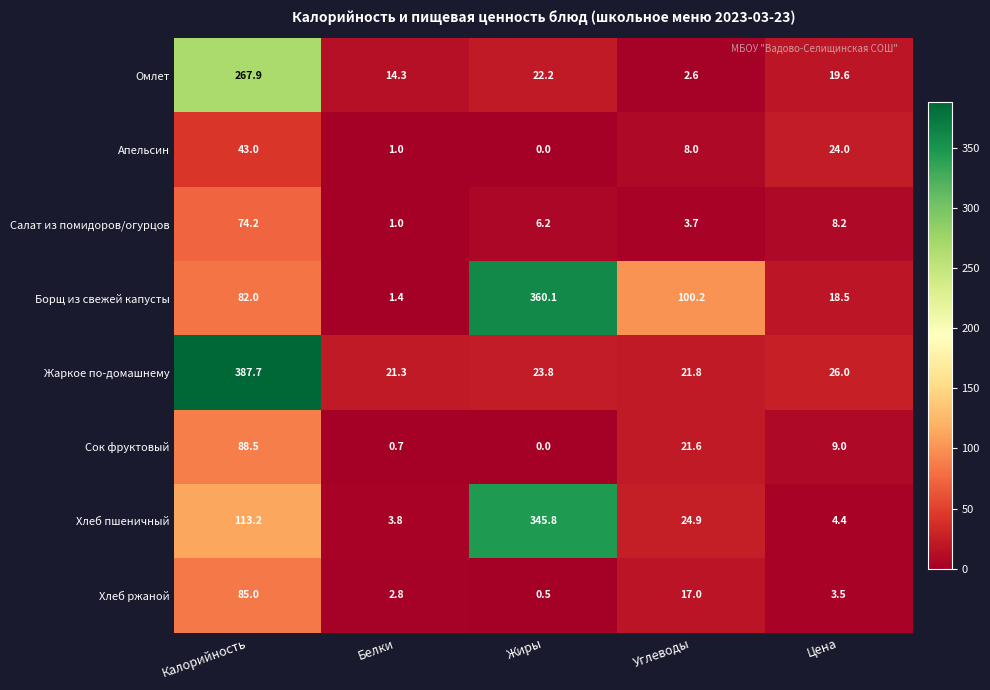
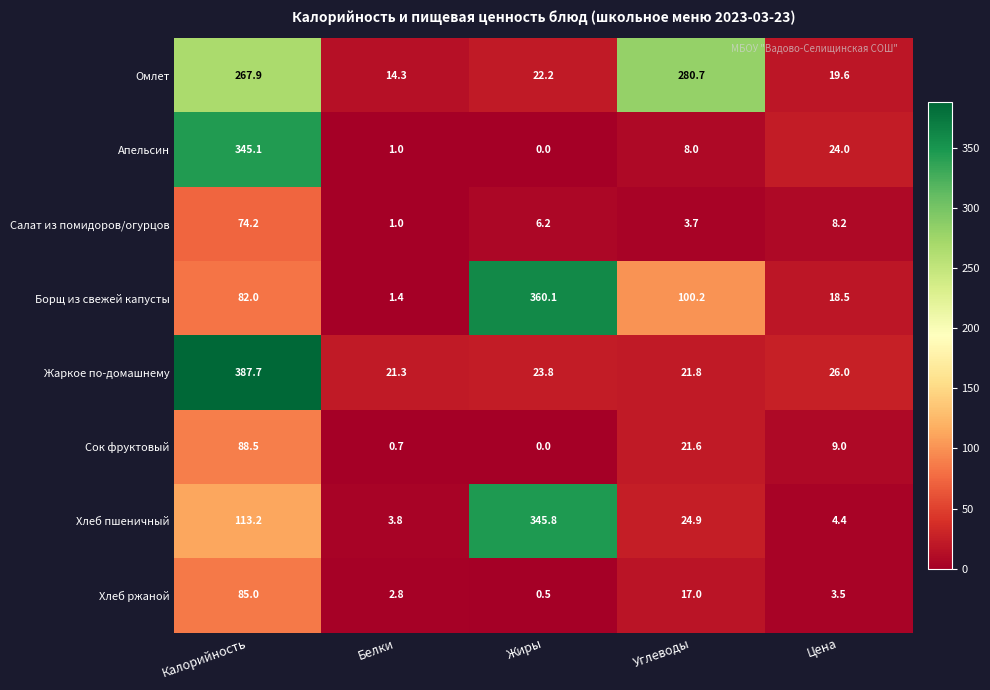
  {
    "Омлет": {
      "Калорийность": 267.9,
      "Белки": 14.3,
      "Жиры": 22.2,
-     "Углеводы": 2.6
+     "Углеводы": 280.7
    },
    "Апельсин": {
-     "Калорийность": 43.0,
+     "Калорийность": 345.1,
      "Белки": 1.0,
      "Жиры": 0.0,
      "Углеводы": 8.0,
      "Цена": 24.0
    },
    "Салат из помидоров/огурцов": {
      "Калорийность": 74.2,
      "Белки": 1.0,
      "Жиры": 6.2,
      "Углеводы": 3.7,
      "Цена": 8.2
    },
    "Борщ из свежей капусты": {
      "Калорийность": 82.0,
      "Белки": 1.4,
      "Жиры": 360.1,
      "Углеводы": 100.2,
      "Цена": 18.5
    },
    "Жаркое по-домашнему": {
      "Калорийность": 387.7,
      "Белки": 21.3,
      "Жиры": 23.8,
      "Углеводы": 21.8,
      "Цена": 26.0
    },
    "Сок фруктовый": {
      "Калорийность": 88.5,
      "Белки": 0.7,
      "Жиры": 0.0,
      "Углеводы": 21.6,
      "Цена": 9.0
    },
    "Хлеб пшеничный": {
      "Калорийность": 113.2,
      "Белки": 3.8,
      "Жиры": 345.8,
      "Углеводы": 24.9,
      "Цена": 4.4
    },
    "Хлеб ржаной": {
      "Калорийность": 85.0,
      "Белки": 2.8,
      "Жиры": 0.5,
      "Углеводы": 17.0,
      "Цена": 3.5
    }
  }
